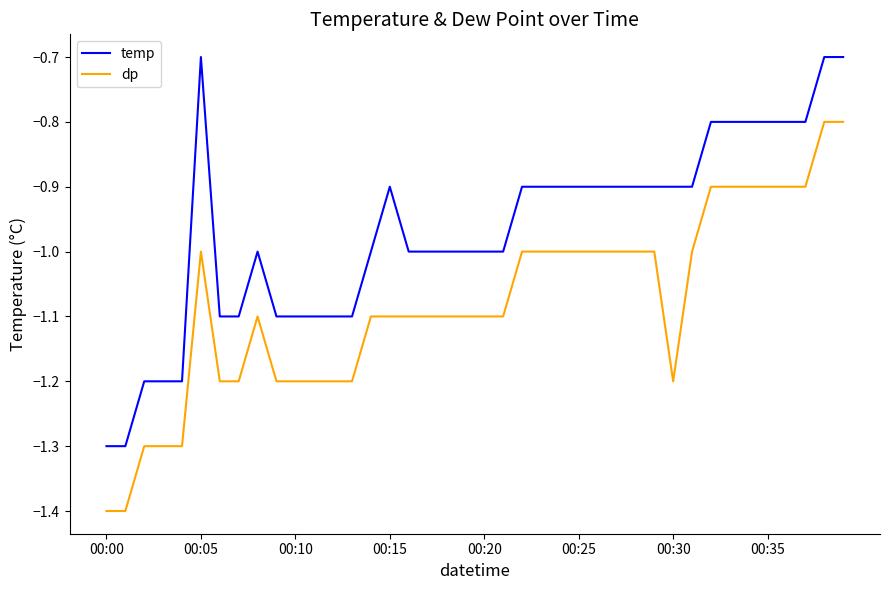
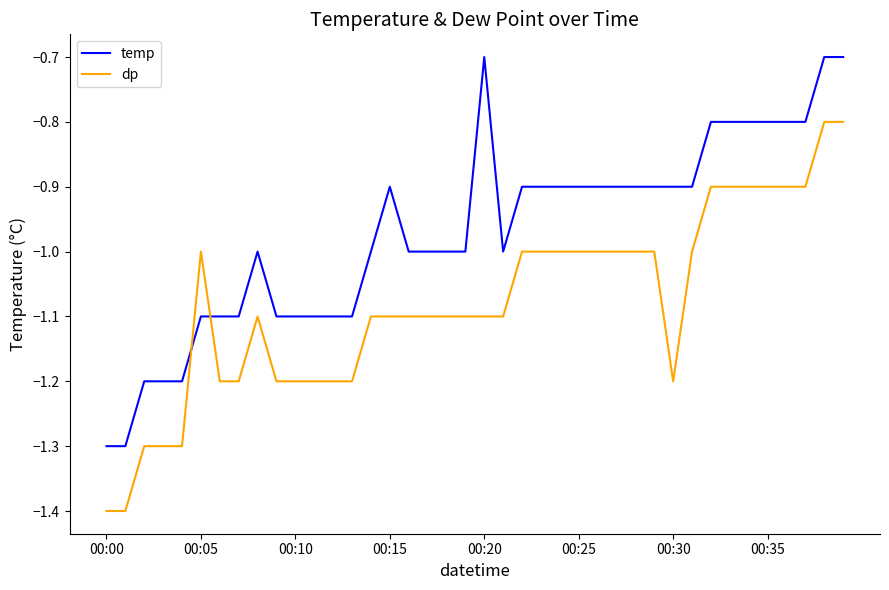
  {
    "temp": {
      "00:00": -1.3,
-     "00:05": -0.7,
+     "00:05": -1.1,
      "00:10": -1.1,
      "00:15": -0.9,
-     "00:20": -1.0,
+     "00:20": -0.7,
      "00:25": -0.9,
      "00:30": -0.9,
      "00:35": -0.8
    },
    "dp": {
      "00:00": -1.4,
      "00:05": -1.0,
      "00:10": -1.2,
      "00:15": -1.1,
      "00:20": -1.1,
      "00:25": -1.0,
      "00:30": -1.2,
      "00:35": -0.9
    }
  }
